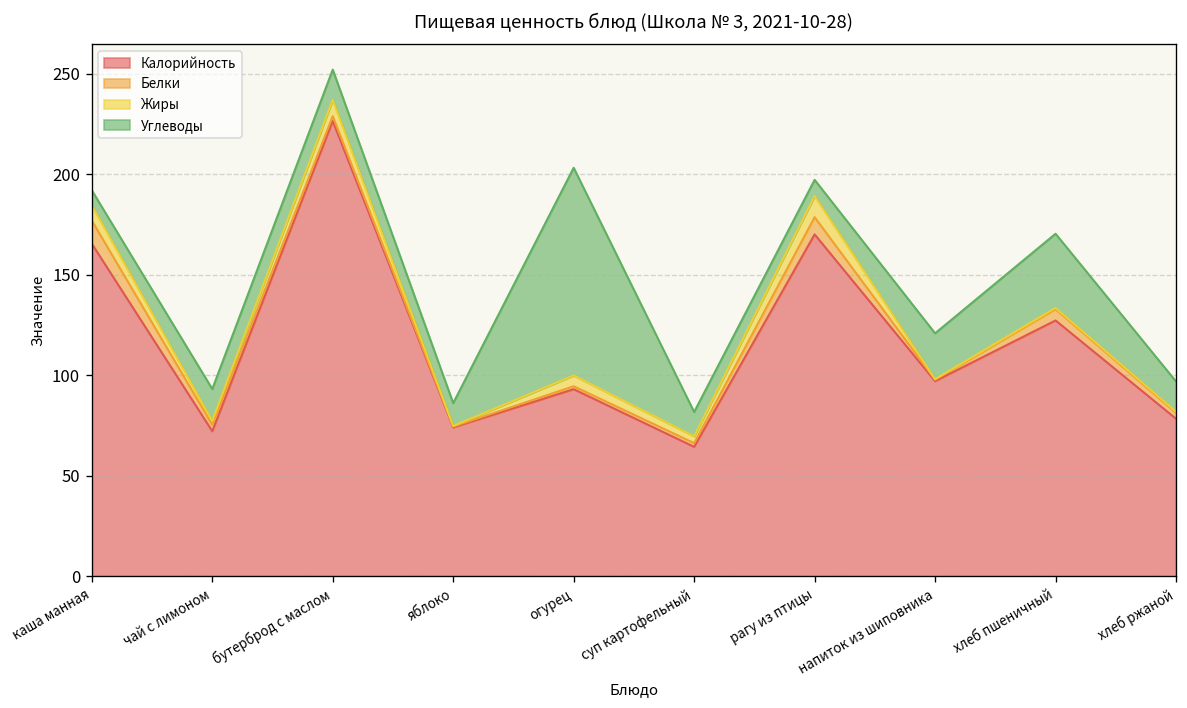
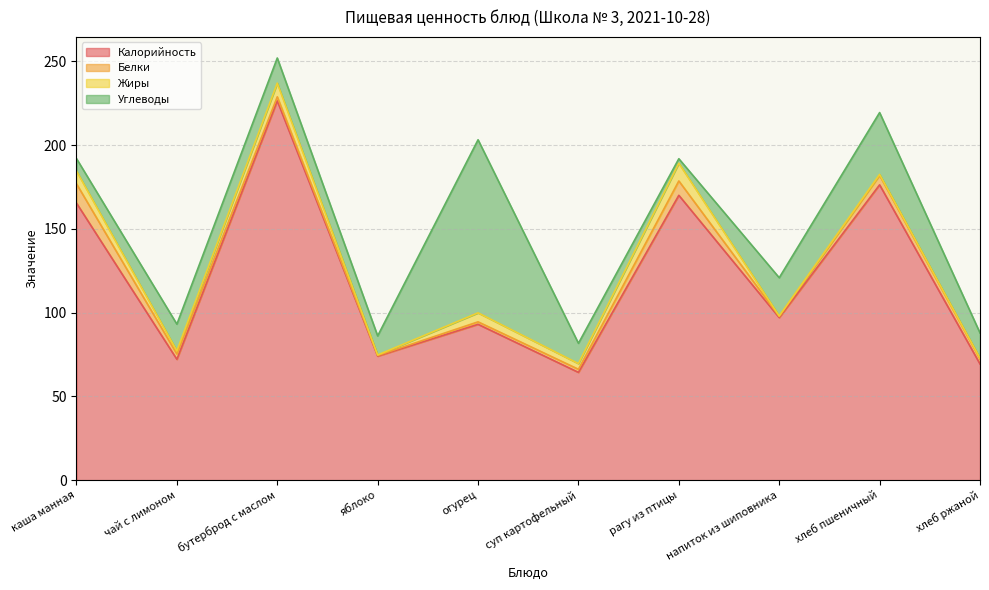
  {
    "Калорийность": {
      "каша манная": 165,
      "чай с лимоном": 72,
      "бутерброд с маслом": 226,
      "суп картофельный": 64,
      "рагу из птицы": 170,
-     "хлеб пшеничный": 127,
-     "хлеб ржаной": 78
+     "хлеб пшеничный": 176,
+     "хлеб ржаной": 69
    },
    "Углеводы": {
      "каша манная": 7,
      "чай с лимоном": 16,
      "бутерброд с маслом": 15,
      "яблоко": 11,
      "огурец": 103,
      "суп картофельный": 12,
-     "рагу из птицы": 8,
+     "рагу из птицы": 3,
      "напиток из шиповника": 23,
      "хлеб пшеничный": 37,
      "хлеб ржаной": 15
    }
  }
